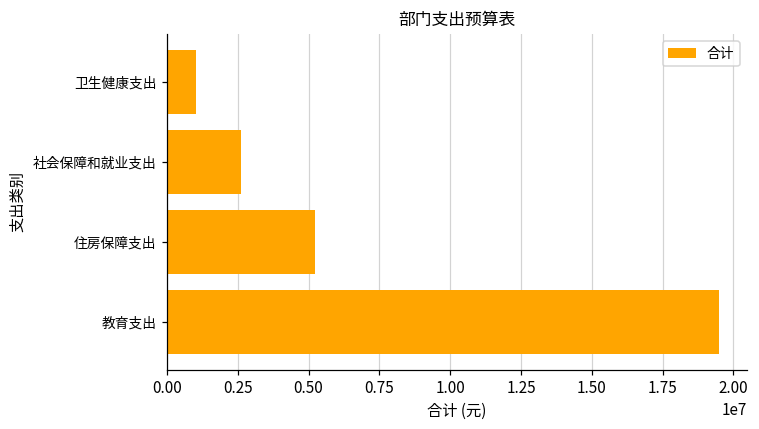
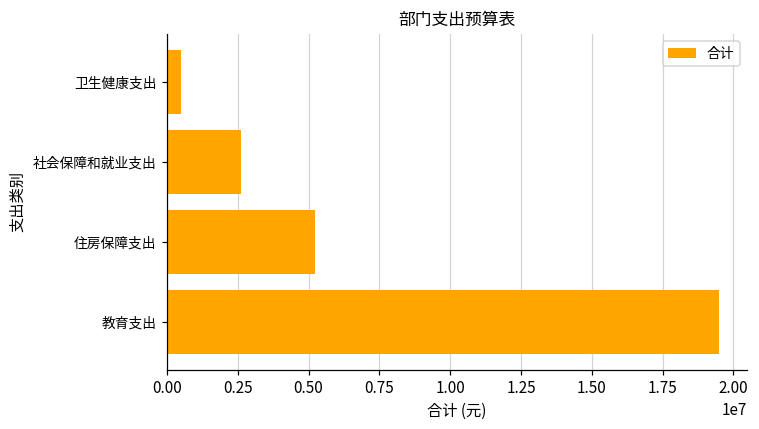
  {
-   "卫生健康支出": 1000000,
+   "卫生健康支出": 500000,
    "社会保障和就业支出": 2600000,
    "住房保障支出": 5200000,
    "教育支出": 19500000
  }
